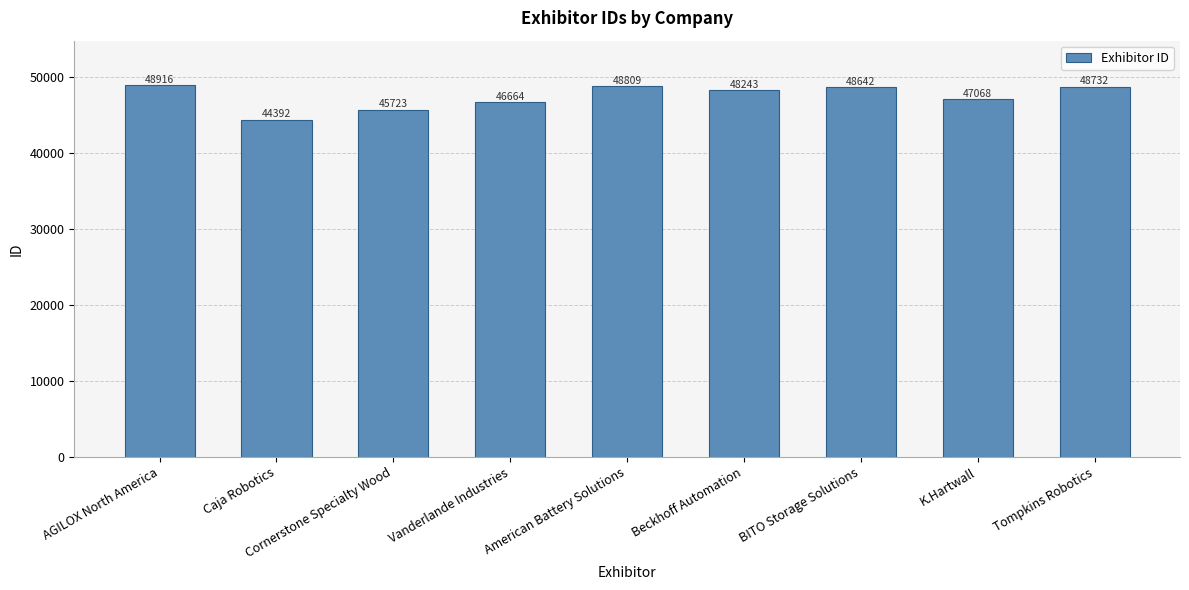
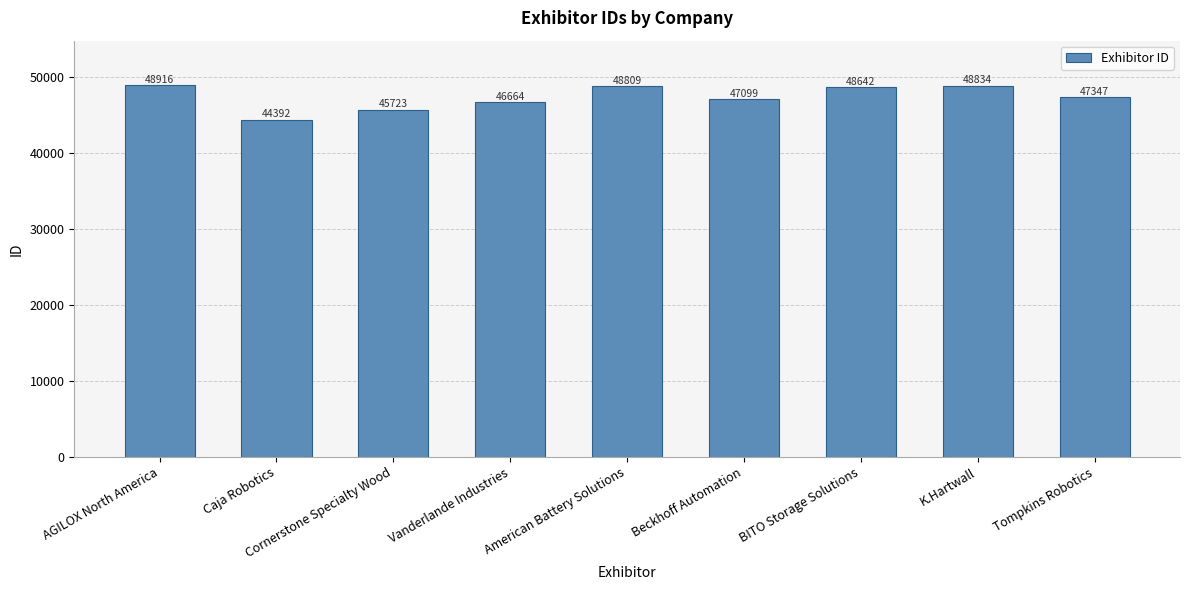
  {
    "AGILOX North America": 48916,
    "Caja Robotics": 44392,
    "Cornerstone Specialty Wood": 45723,
    "Vanderlande Industries": 46664,
    "American Battery Solutions": 48809,
-   "Beckhoff Automation": 48243,
+   "Beckhoff Automation": 47099,
    "BITO Storage Solutions": 48642,
-   "K.Hartwall": 47068,
-   "Tompkins Robotics": 48732
+   "K.Hartwall": 48834,
+   "Tompkins Robotics": 47347
  }
